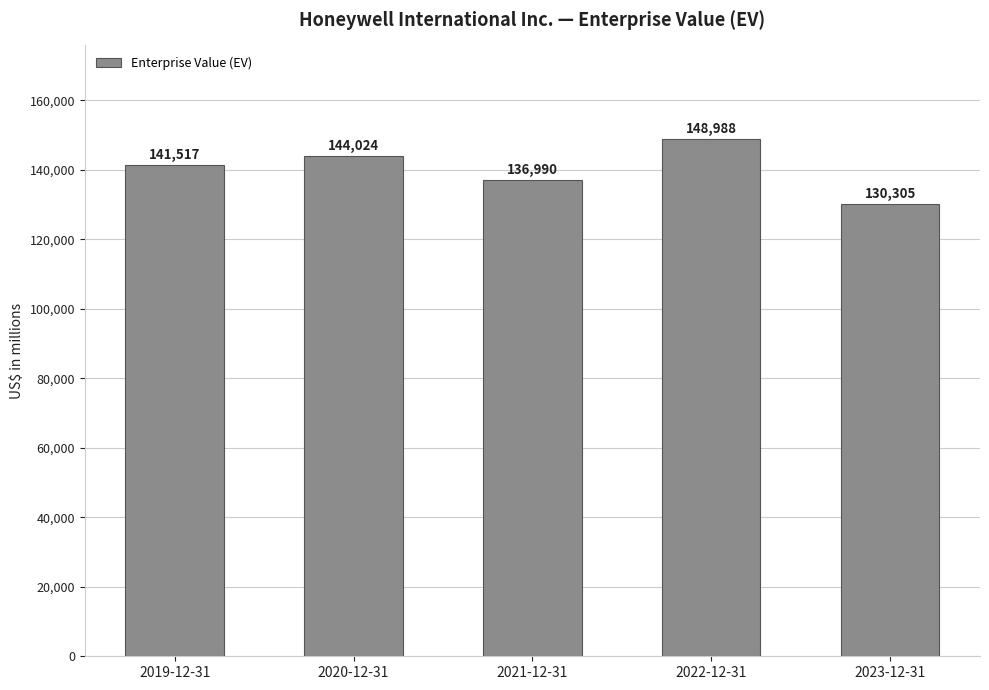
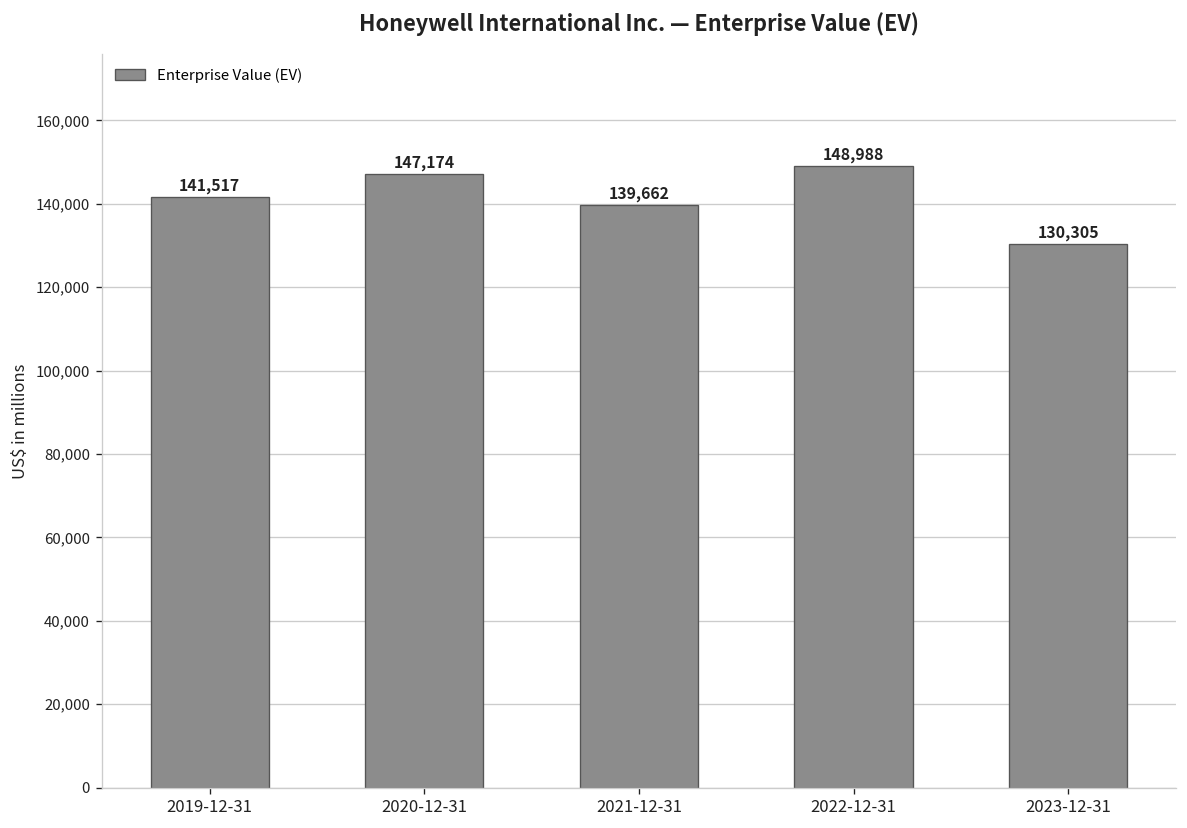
  {
    "2019-12-31": "141,517",
-   "2020-12-31": "144,024",
-   "2021-12-31": "136,990",
+   "2020-12-31": "147,174",
+   "2021-12-31": "139,662",
    "2022-12-31": "148,988",
    "2023-12-31": "130,305"
  }
